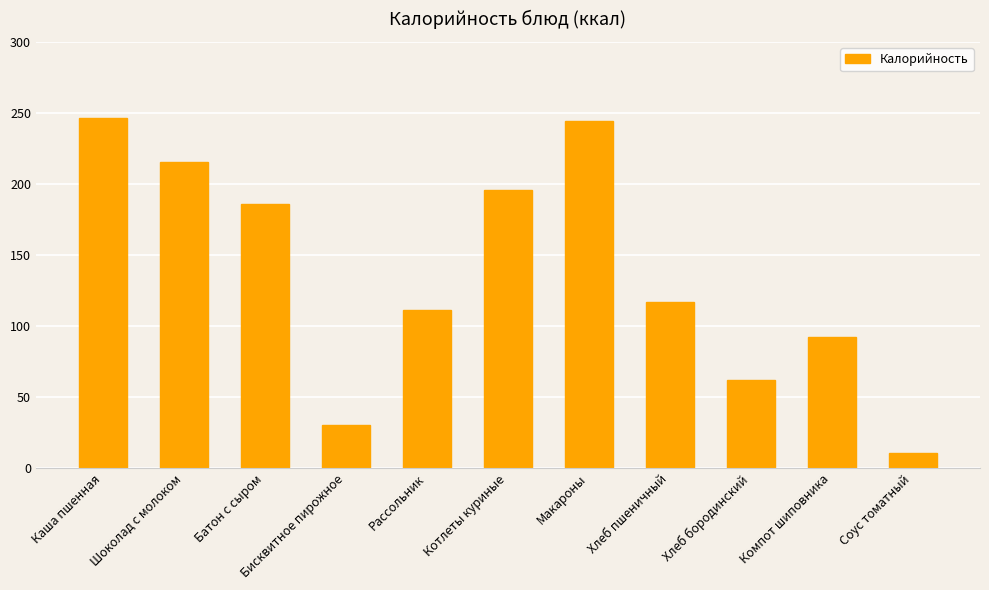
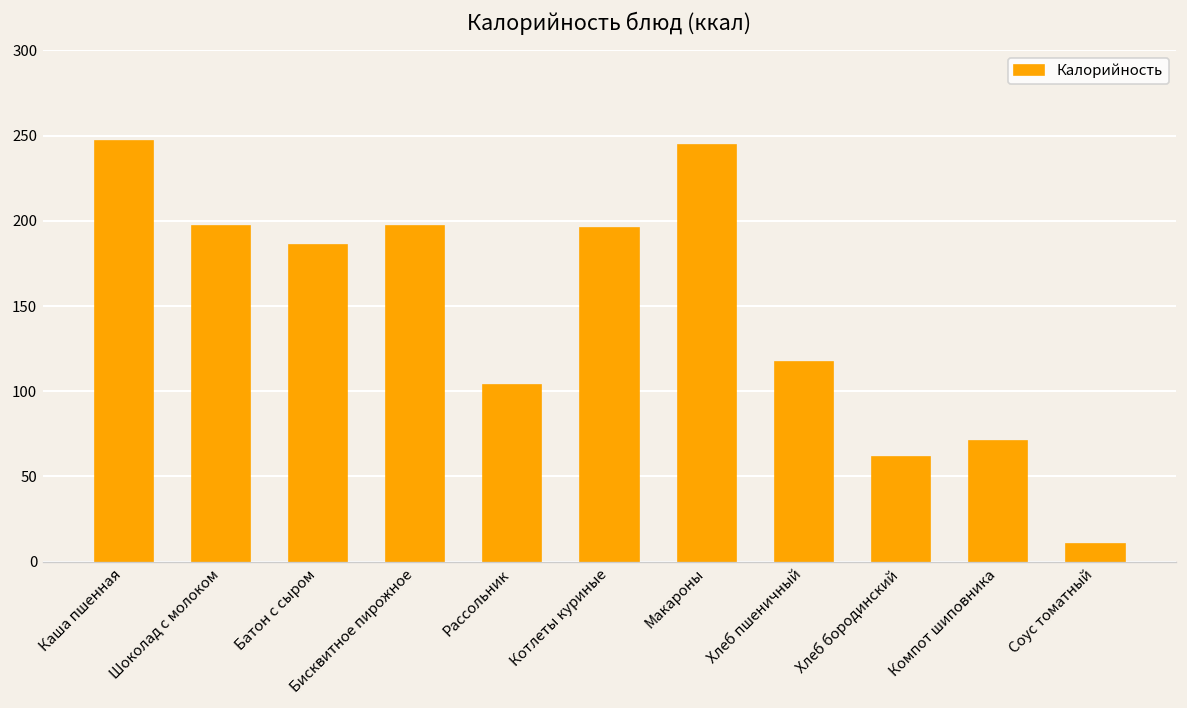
  {
    "Каша пшенная": 247,
-   "Шоколад с молоком": 215,
+   "Шоколад с молоком": 197,
    "Батон с сыром": 186,
-   "Бисквитное пирожное": 30,
-   "Рассольник": 112,
+   "Бисквитное пирожное": 197,
+   "Рассольник": 104,
    "Котлеты куриные": 196,
    "Макароны": 244,
    "Хлеб пшеничный": 117,
    "Хлеб бородинский": 62,
-   "Компот шиповника": 92,
+   "Компот шиповника": 71,
    "Соус томатный": 11
  }
